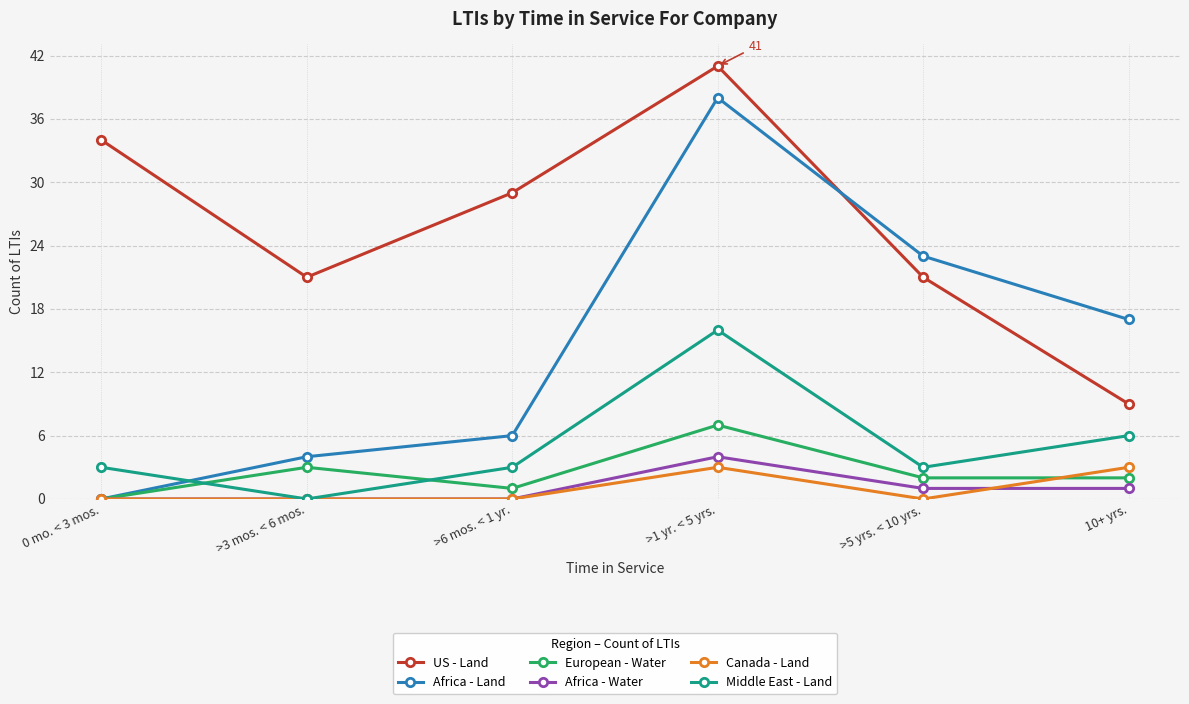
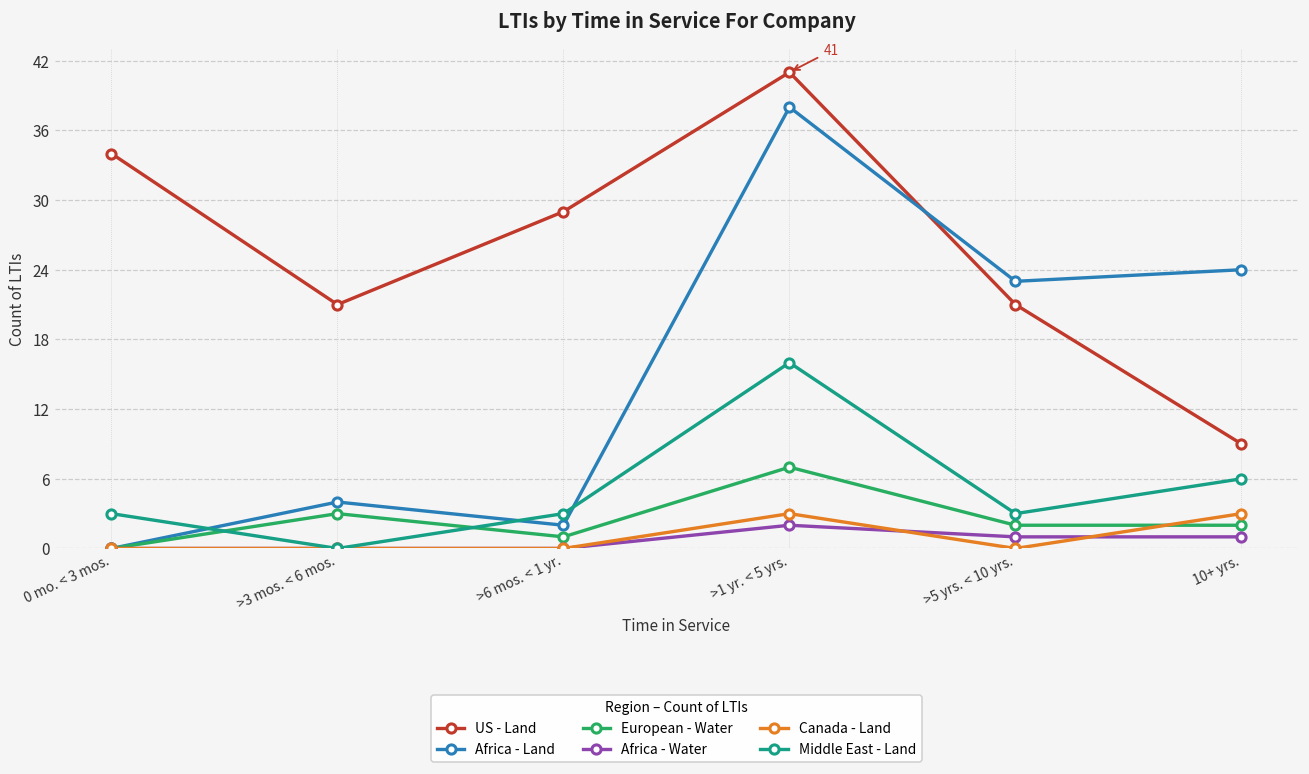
  {
    "US - Land": {
      ">1 yr. < 5 yrs.": 41
    },
    "Africa - Land": {
      ">3 mos. < 6 mos.": 4,
-     ">6 mos. < 1 yr.": 6,
+     ">6 mos. < 1 yr.": 2,
      ">1 yr. < 5 yrs.": 38,
      ">5 yrs. < 10 yrs.": 23,
-     "10+ yrs.": 17
+     "10+ yrs.": 24
    },
    "Africa - Water": {
-     ">1 yr. < 5 yrs.": 4,
+     ">1 yr. < 5 yrs.": 2,
      ">5 yrs. < 10 yrs.": 1,
      "10+ yrs.": 1
    },
    "Canada - Land": {
      ">1 yr. < 5 yrs.": 3,
      ">5 yrs. < 10 yrs.": 0,
      "10+ yrs.": 3
    }
  }
